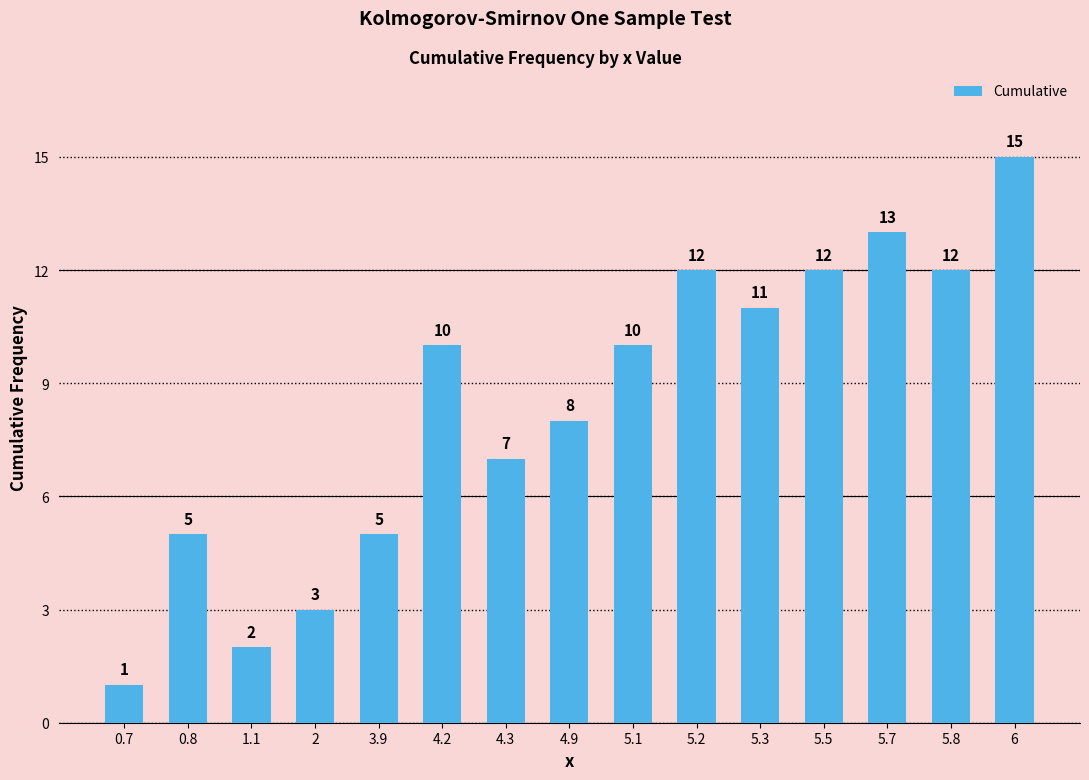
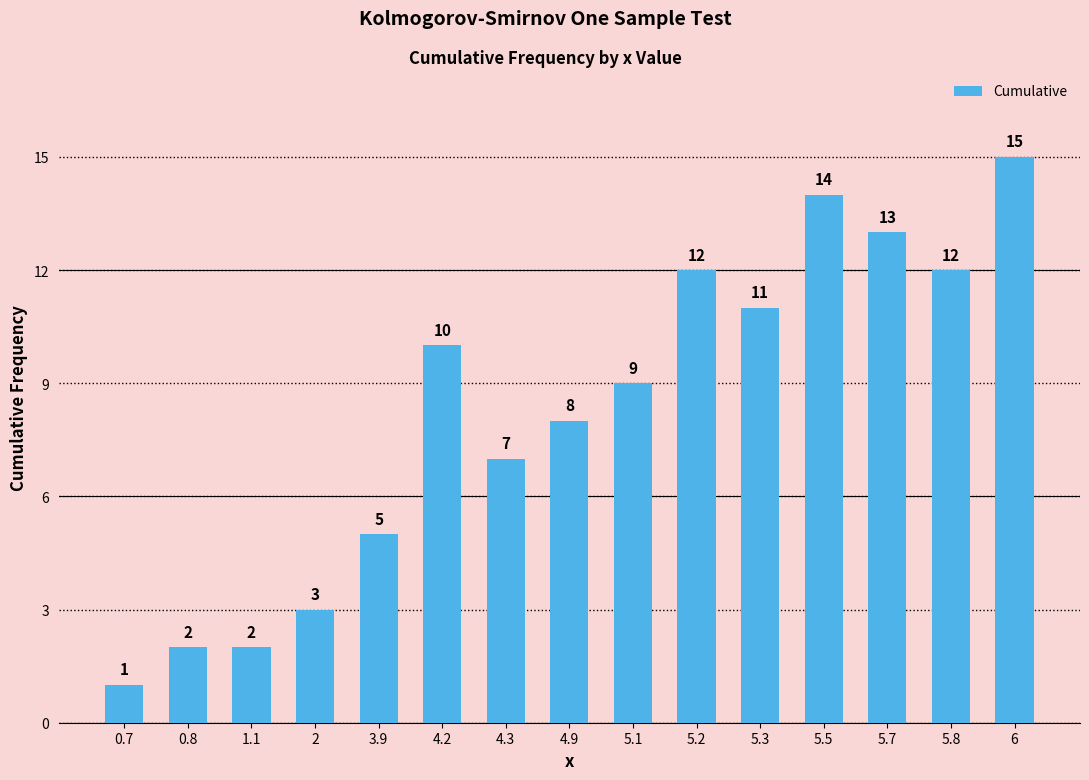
  {
    "0.7": 1,
-   "0.8": 5,
+   "0.8": 2,
    "1.1": 2,
    "2": 3,
    "3.9": 5,
    "4.2": 10,
    "4.3": 7,
    "4.9": 8,
-   "5.1": 10,
+   "5.1": 9,
    "5.2": 12,
    "5.3": 11,
-   "5.5": 12,
+   "5.5": 14,
    "5.7": 13,
    "5.8": 12,
    "6": 15
  }
